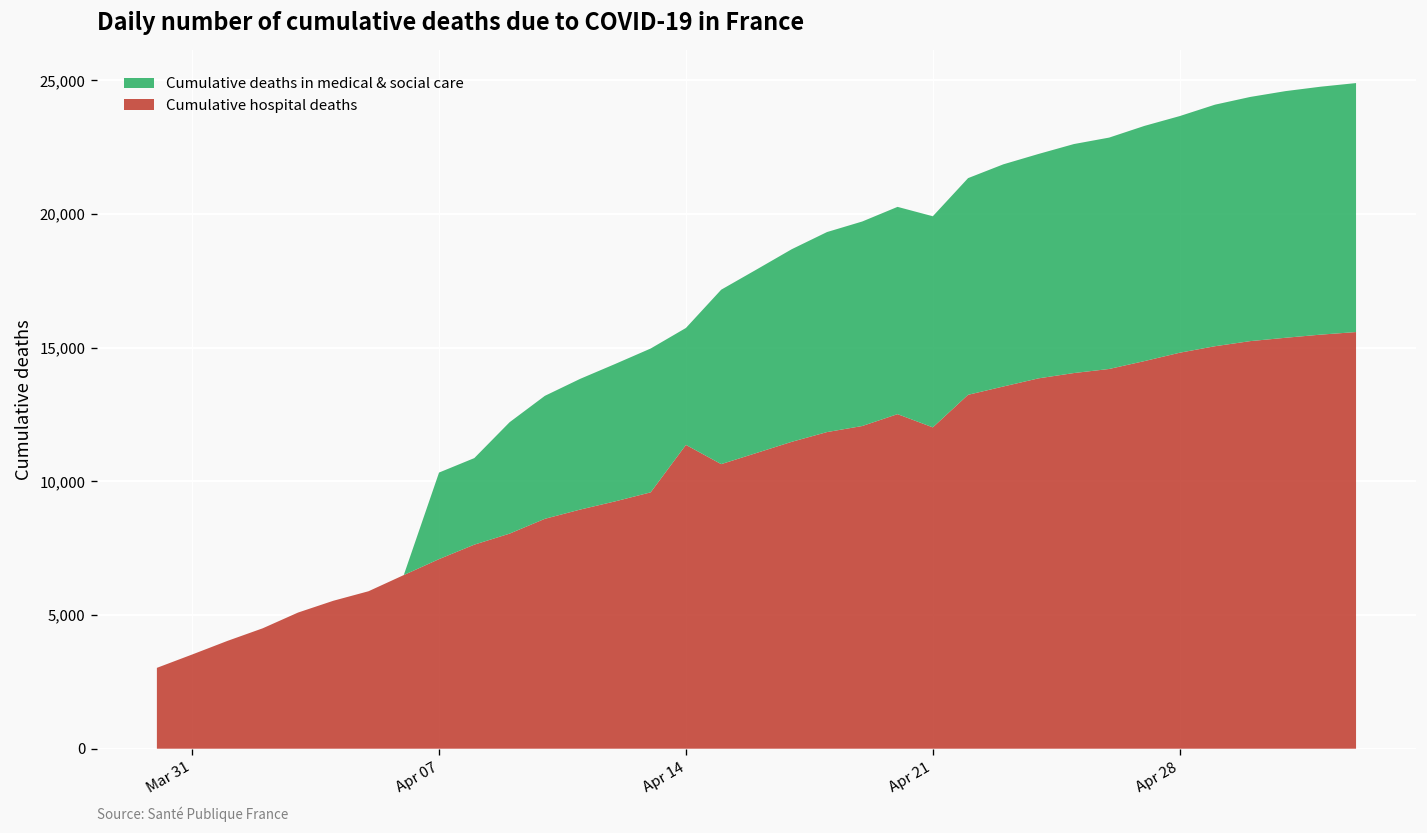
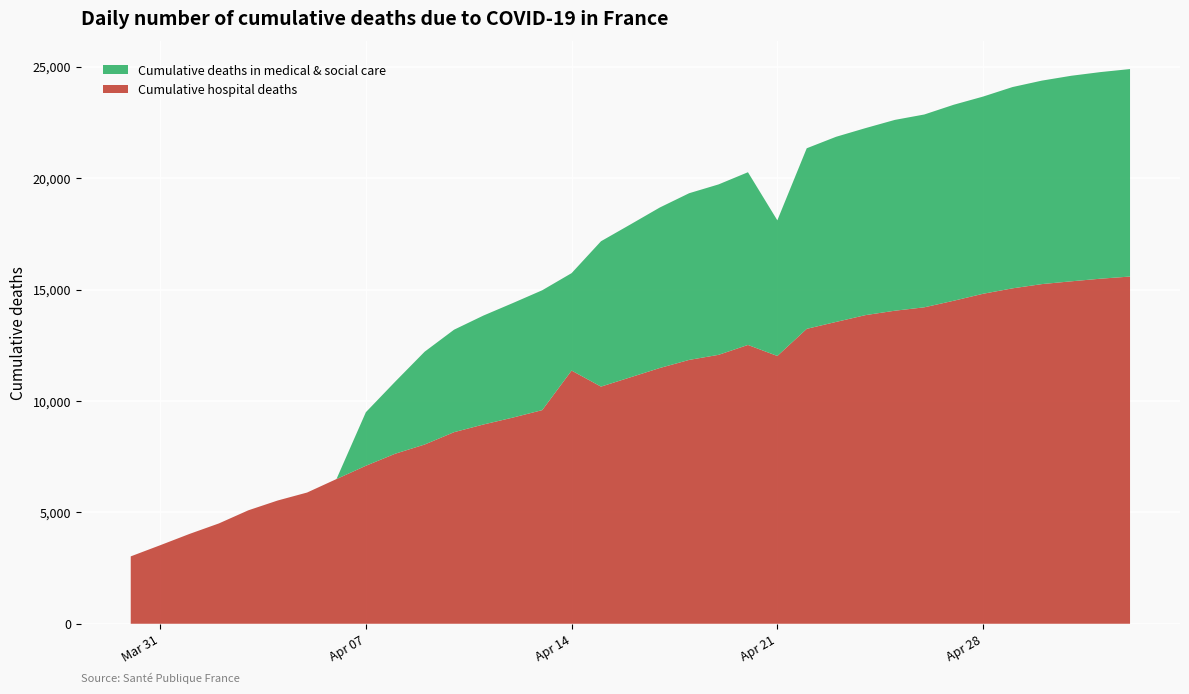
  {
    "Cumulative hospital deaths": {
      "Apr 07": "7,100",
      "Apr 14": "11,400",
      "Apr 21": "12,000",
      "Apr 28": "14,800"
    },
    "Cumulative deaths in medical & social care": {
-     "Apr 07": "3,200",
+     "Apr 07": "2,400",
      "Apr 14": "4,400",
-     "Apr 21": "7,900",
+     "Apr 21": "6,100",
      "Apr 28": "8,900"
    }
  }
